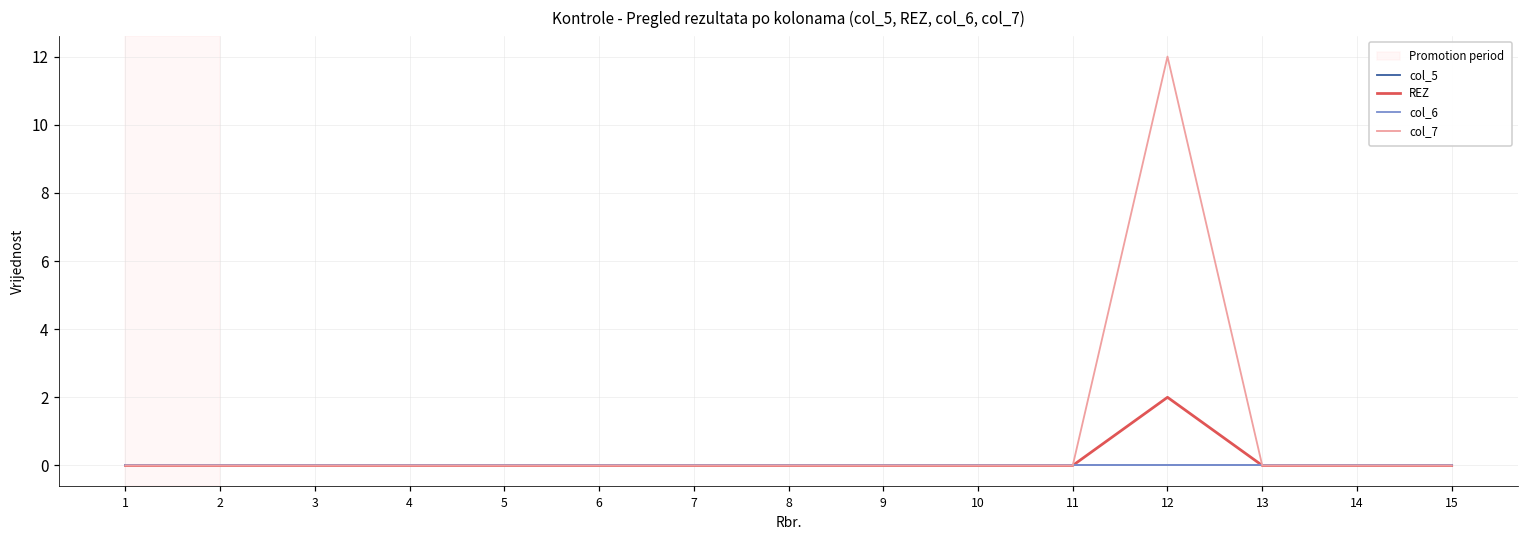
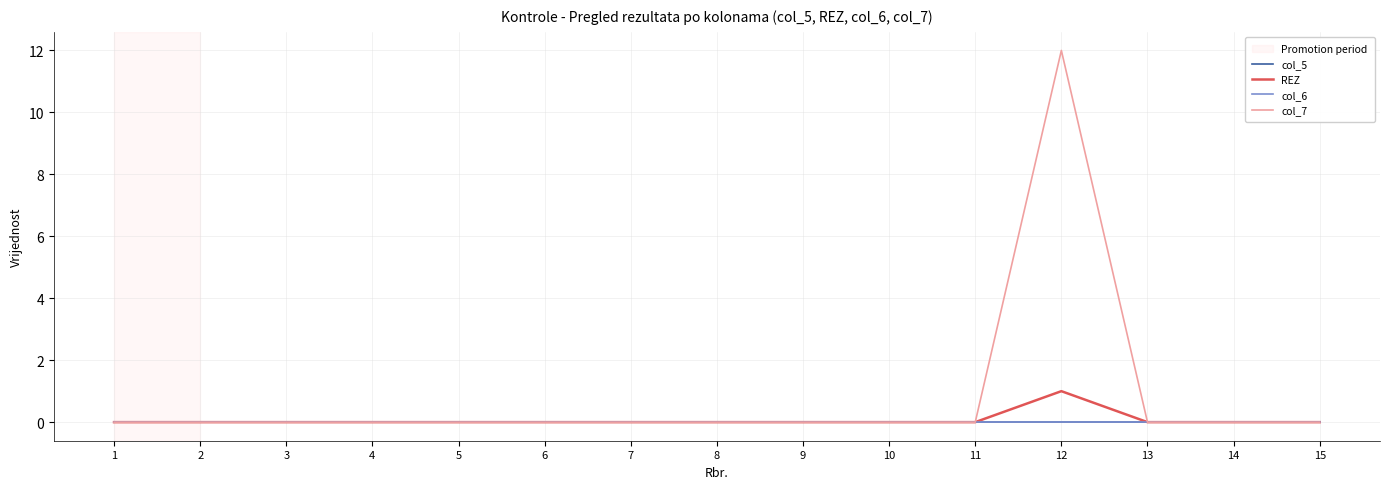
  {
    "col_6": {
      "12": 0
    },
    "REZ": {
-     "12": 2
+     "12": 1
    },
    "col_7": {
      "12": 12
    }
  }
